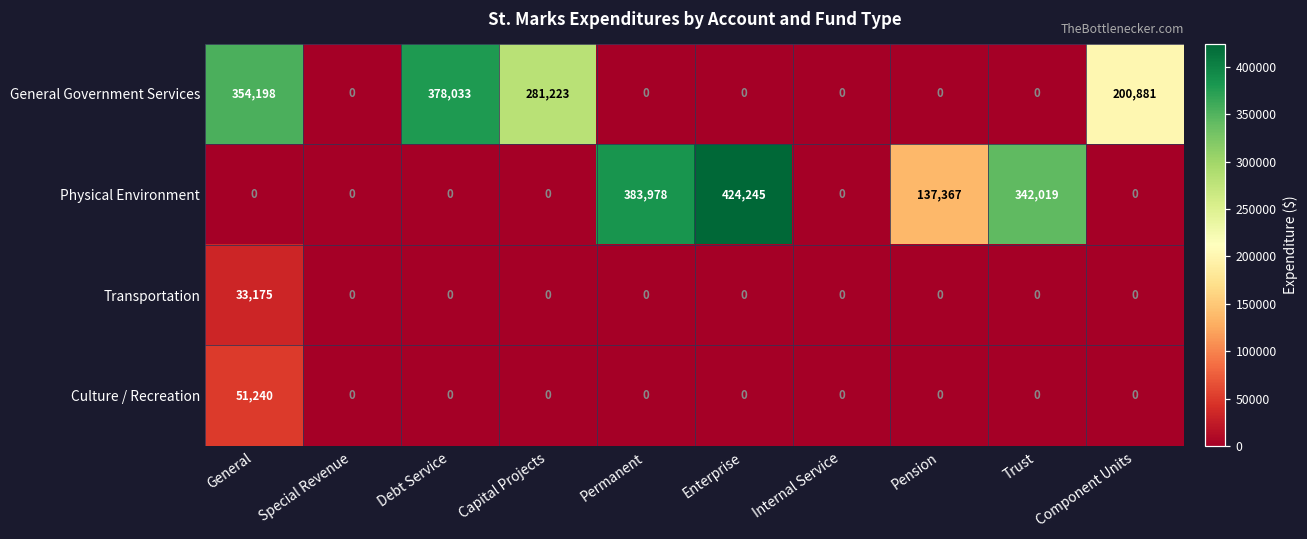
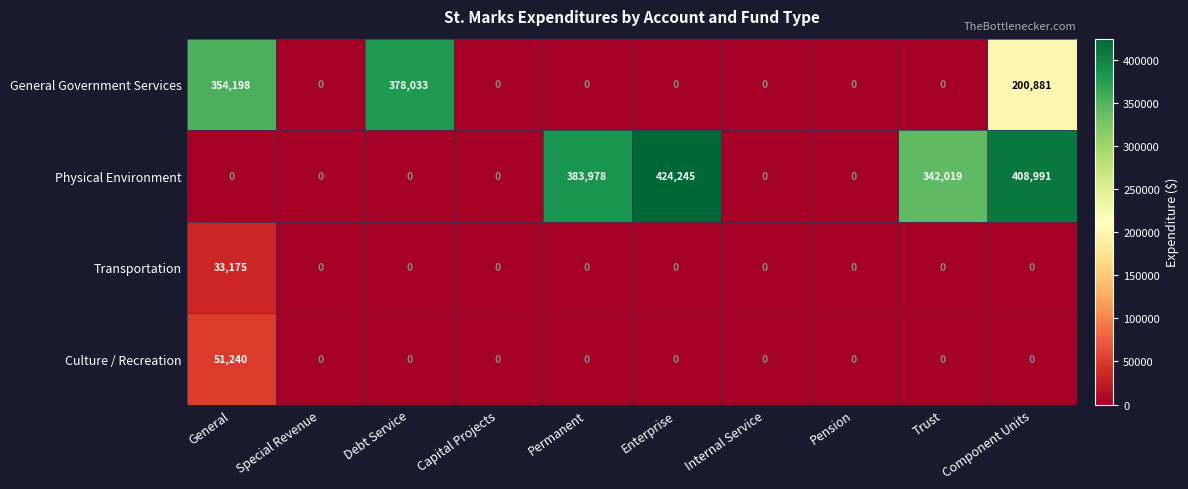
  {
    "General Government Services": {
      "General": "354,198",
      "Special Revenue": "0",
      "Debt Service": "378,033",
-     "Capital Projects": "281,223",
+     "Capital Projects": "0",
      "Permanent": "0",
      "Enterprise": "0",
      "Internal Service": "0",
      "Pension": "0",
      "Trust": "0",
      "Component Units": "200,881"
    },
    "Physical Environment": {
      "General": "0",
      "Special Revenue": "0",
      "Debt Service": "0",
      "Capital Projects": "0",
      "Permanent": "383,978",
      "Enterprise": "424,245",
      "Internal Service": "0",
-     "Pension": "137,367",
+     "Pension": "0",
      "Trust": "342,019",
-     "Component Units": "0"
+     "Component Units": "408,991"
    },
    "Transportation": {
      "General": "33,175",
      "Special Revenue": "0",
      "Debt Service": "0",
      "Capital Projects": "0",
      "Permanent": "0",
      "Enterprise": "0",
      "Internal Service": "0",
      "Pension": "0",
      "Trust": "0",
      "Component Units": "0"
    },
    "Culture / Recreation": {
      "General": "51,240",
      "Special Revenue": "0",
      "Debt Service": "0",
      "Capital Projects": "0",
      "Permanent": "0",
      "Enterprise": "0",
      "Internal Service": "0",
      "Pension": "0",
      "Trust": "0",
      "Component Units": "0"
    }
  }
